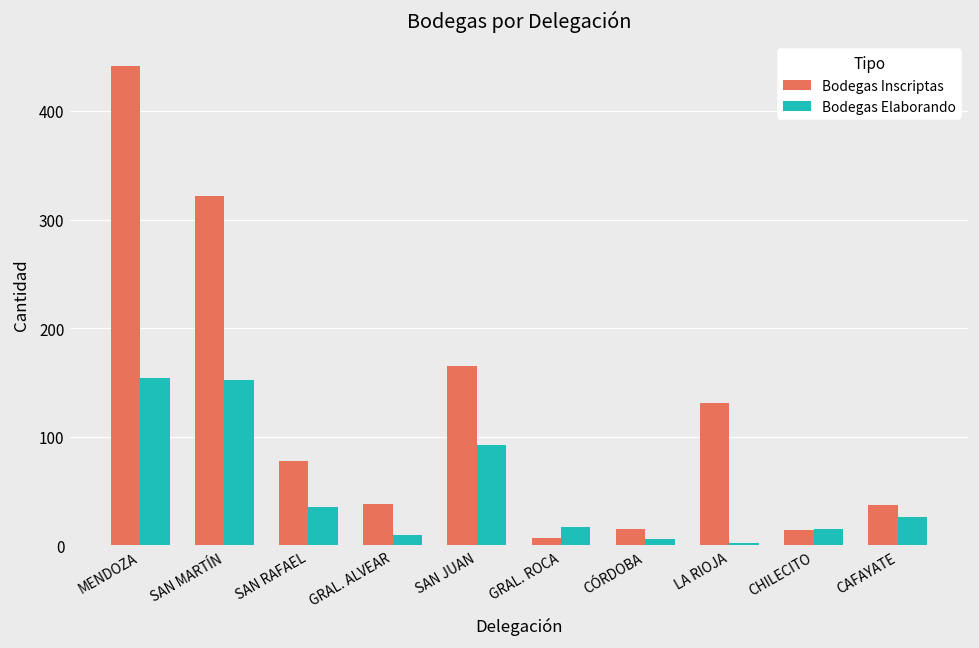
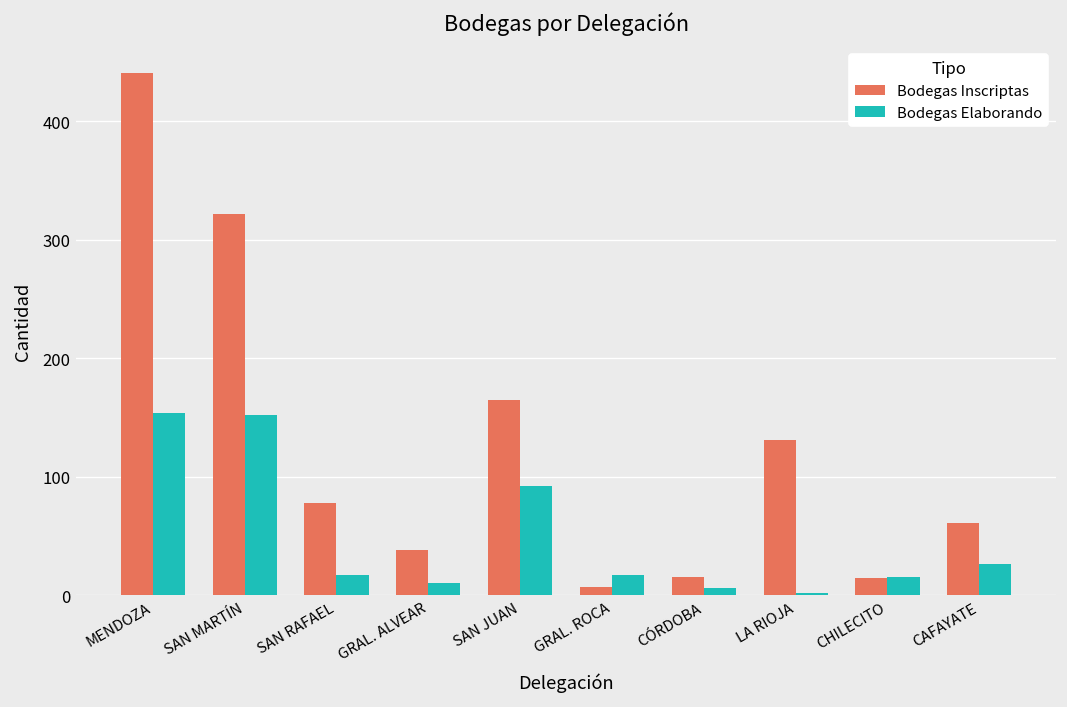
  {
    "Bodegas Inscriptas": {
      "MENDOZA": 440,
      "SAN MARTÍN": 320,
      "SAN RAFAEL": 80,
      "GRAL. ALVEAR": 40,
      "SAN JUAN": 170,
      "GRAL. ROCA": 10,
      "CÓRDOBA": 20,
      "LA RIOJA": 130,
      "CHILECITO": 10,
-     "CAFAYATE": 40
+     "CAFAYATE": 60
    },
    "Bodegas Elaborando": {
      "MENDOZA": 150,
      "SAN MARTÍN": 150,
-     "SAN RAFAEL": 40,
+     "SAN RAFAEL": 20,
      "GRAL. ALVEAR": 10,
      "SAN JUAN": 90,
      "GRAL. ROCA": 20,
      "CÓRDOBA": 10,
      "CHILECITO": 20,
      "CAFAYATE": 30
    }
  }
